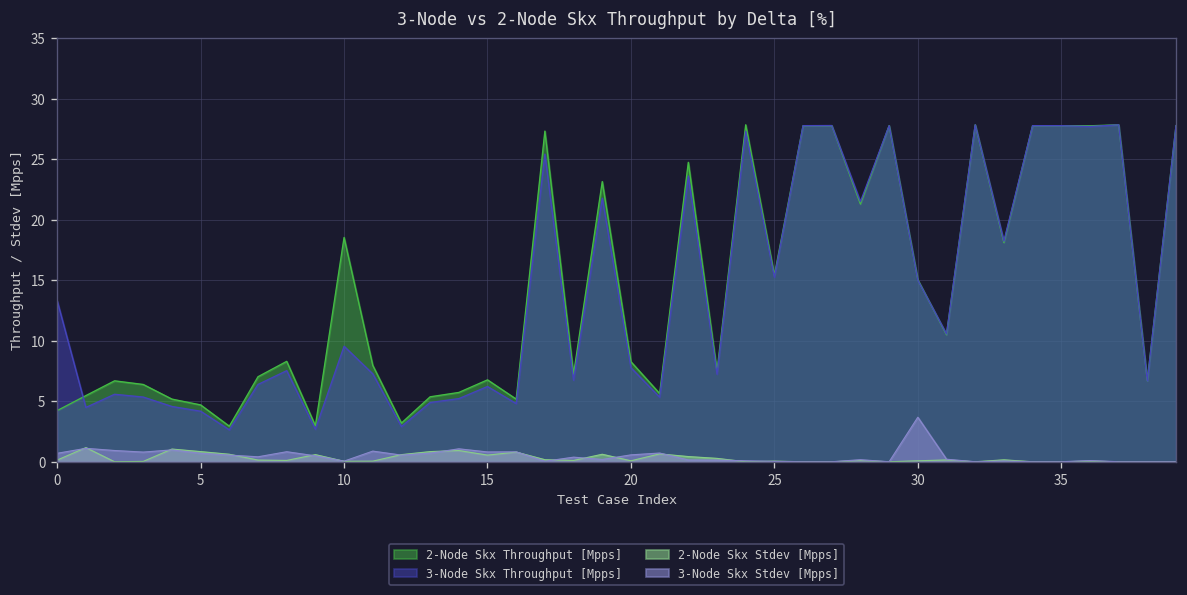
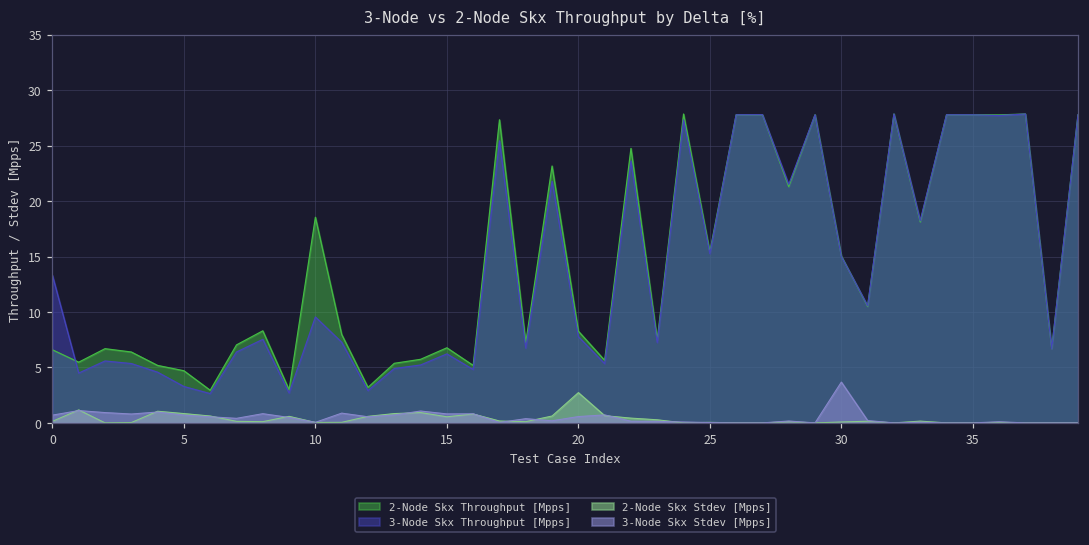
  {
    "2-Node Skx Throughput [Mpps]": {
-     "0": 4.2,
+     "0": 6.6,
      "5": 4.7,
      "10": 18.5,
      "15": 6.8,
      "20": 8.3
    },
    "3-Node Skx Throughput [Mpps]": {
      "0": 13.3,
-     "5": 4.2,
+     "5": 3.3,
      "10": 9.6,
      "15": 6.2,
      "20": 7.8
    },
    "2-Node Skx Stdev [Mpps]": {
      "0": 0.1,
      "15": 0.6,
-     "20": 0.1,
+     "20": 2.7,
      "30": 0.1
    },
    "3-Node Skx Stdev [Mpps]": {
      "0": 0.7,
      "15": 0.8,
      "20": 0.6,
      "30": 3.7
    }
  }
